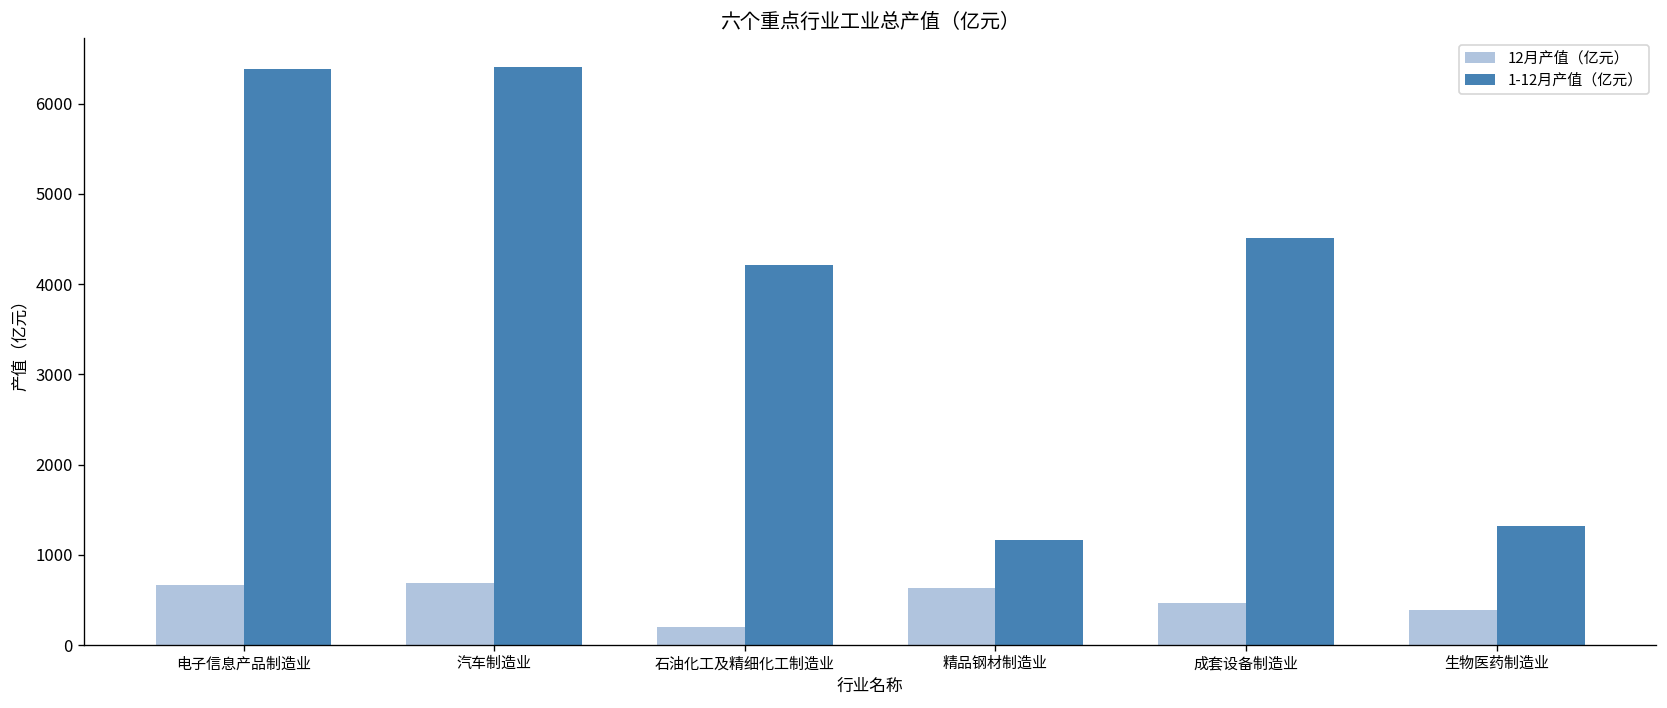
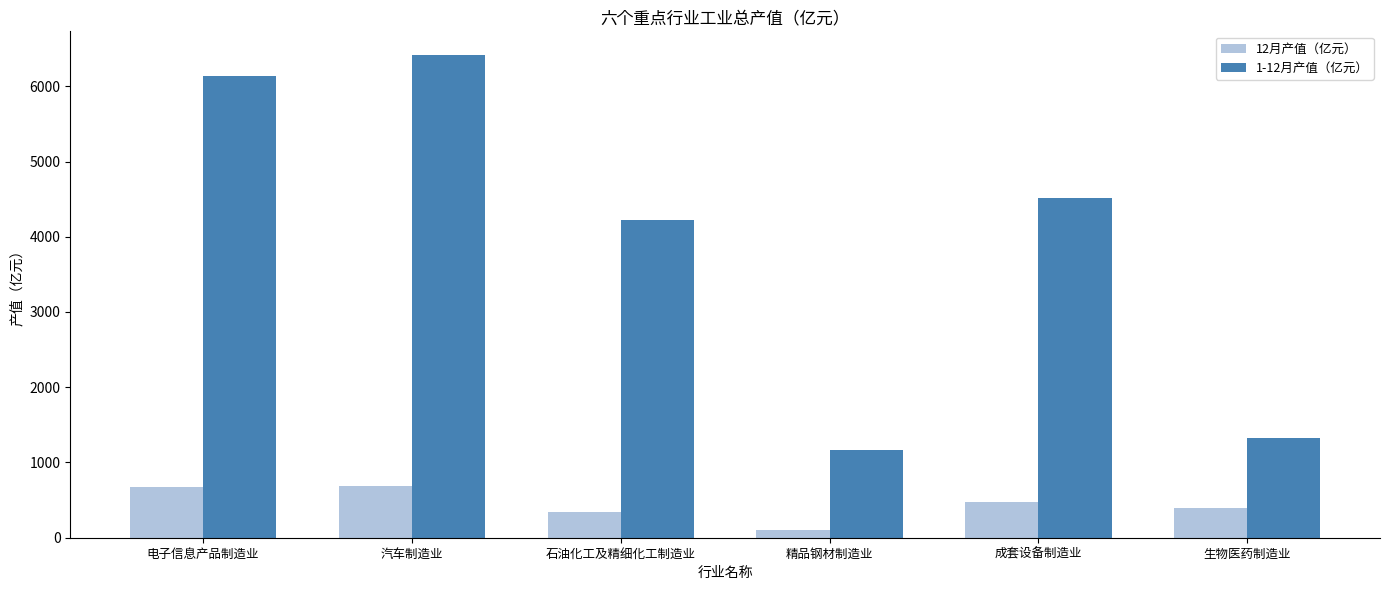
  {
    "12月产值（亿元）": {
      "电子信息产品制造业": 700,
      "汽车制造业": 700,
-     "石油化工及精细化工制造业": 200,
-     "精品钢材制造业": 600,
+     "石油化工及精细化工制造业": 300,
+     "精品钢材制造业": 100,
      "成套设备制造业": 500,
      "生物医药制造业": 400
    },
    "1-12月产值（亿元）": {
-     "电子信息产品制造业": 6400,
+     "电子信息产品制造业": 6100,
      "汽车制造业": 6400,
      "石油化工及精细化工制造业": 4200,
      "精品钢材制造业": 1200,
      "成套设备制造业": 4500,
      "生物医药制造业": 1300
    }
  }
